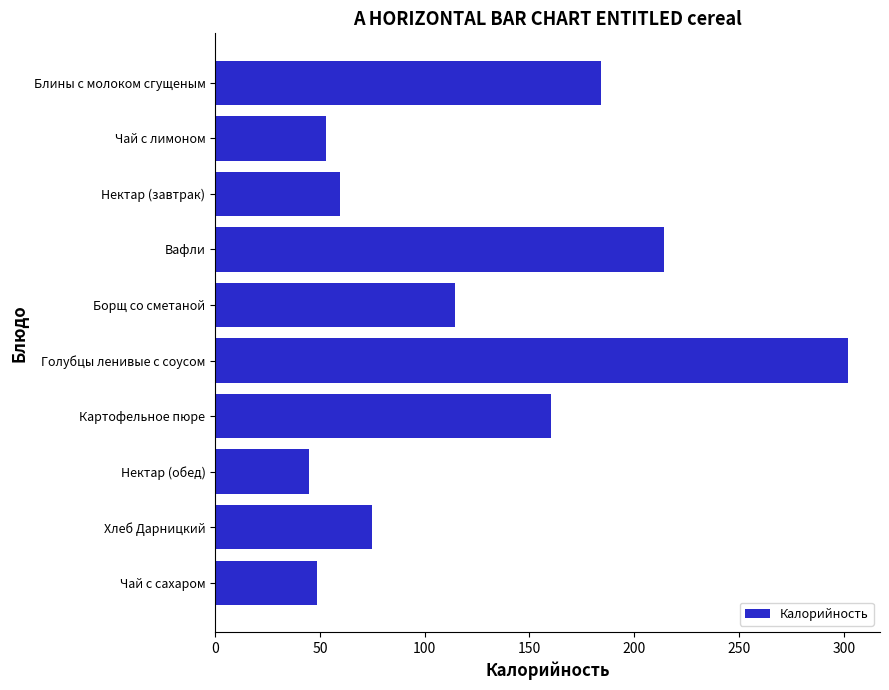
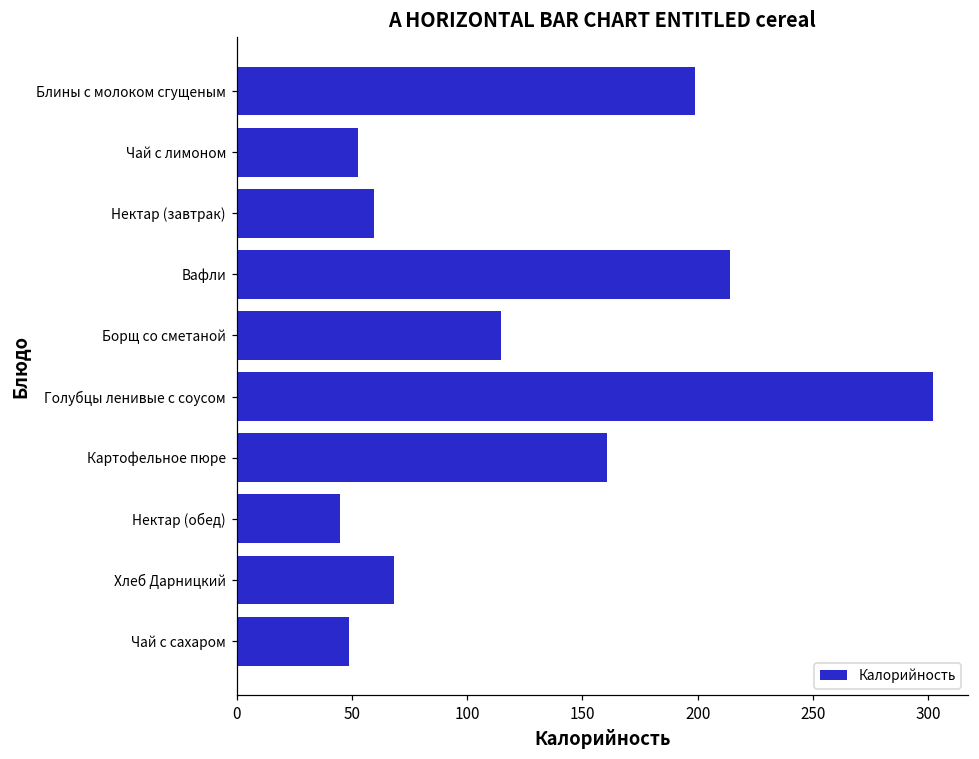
  {
-   "Блины с молоком сгущеным": 184,
+   "Блины с молоком сгущеным": 199,
    "Чай с лимоном": 53,
    "Нектар (завтрак)": 59,
    "Вафли": 214,
    "Борщ со сметаной": 115,
    "Голубцы ленивые с соусом": 302,
    "Картофельное пюре": 160,
    "Нектар (обед)": 45,
-   "Хлеб Дарницкий": 75,
+   "Хлеб Дарницкий": 68,
    "Чай с сахаром": 49
  }
